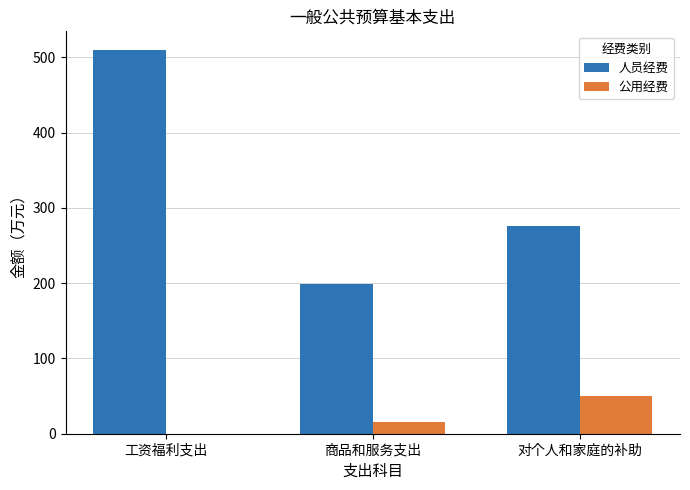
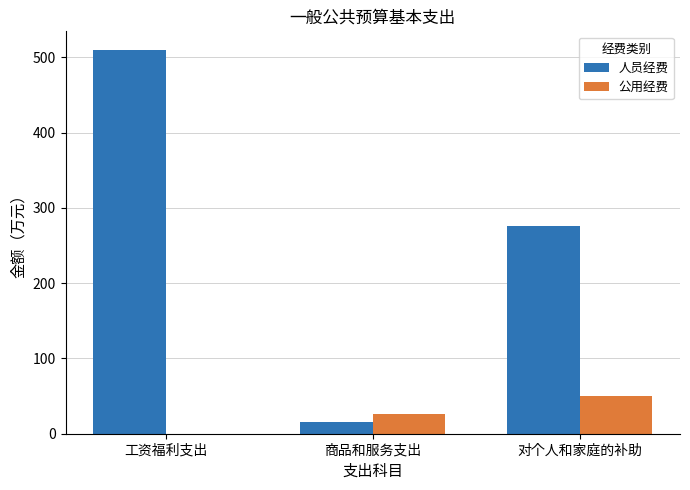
  {
    "人员经费": {
      "工资福利支出": 510,
-     "商品和服务支出": 200,
+     "商品和服务支出": 20,
      "对个人和家庭的补助": 280
    },
    "公用经费": {
      "工资福利支出": 0,
-     "商品和服务支出": 20,
+     "商品和服务支出": 30,
      "对个人和家庭的补助": 50
    }
  }
